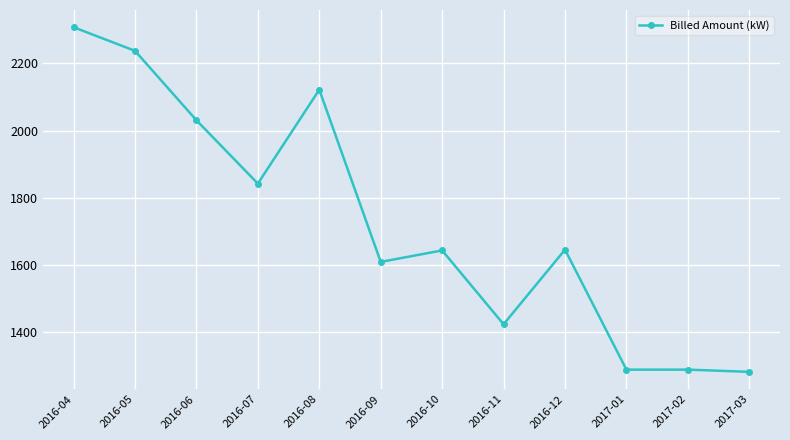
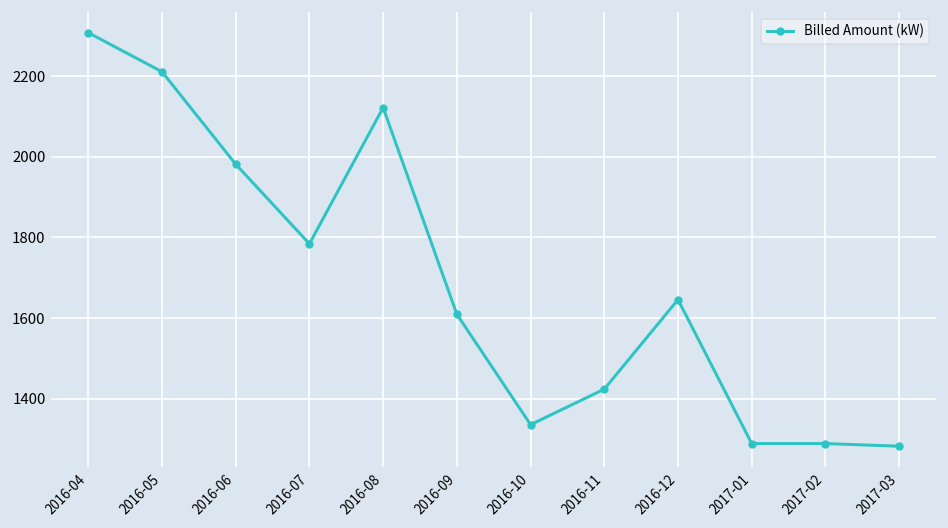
  {
    "2016-04": 2310,
-   "2016-05": 2240,
-   "2016-06": 2030,
-   "2016-07": 1840,
+   "2016-05": 2210,
+   "2016-06": 1980,
+   "2016-07": 1780,
    "2016-08": 2120,
    "2016-09": 1610,
-   "2016-10": 1640,
+   "2016-10": 1340,
    "2016-11": 1420,
    "2016-12": 1650,
    "2017-01": 1290,
    "2017-02": 1290,
    "2017-03": 1280
  }
